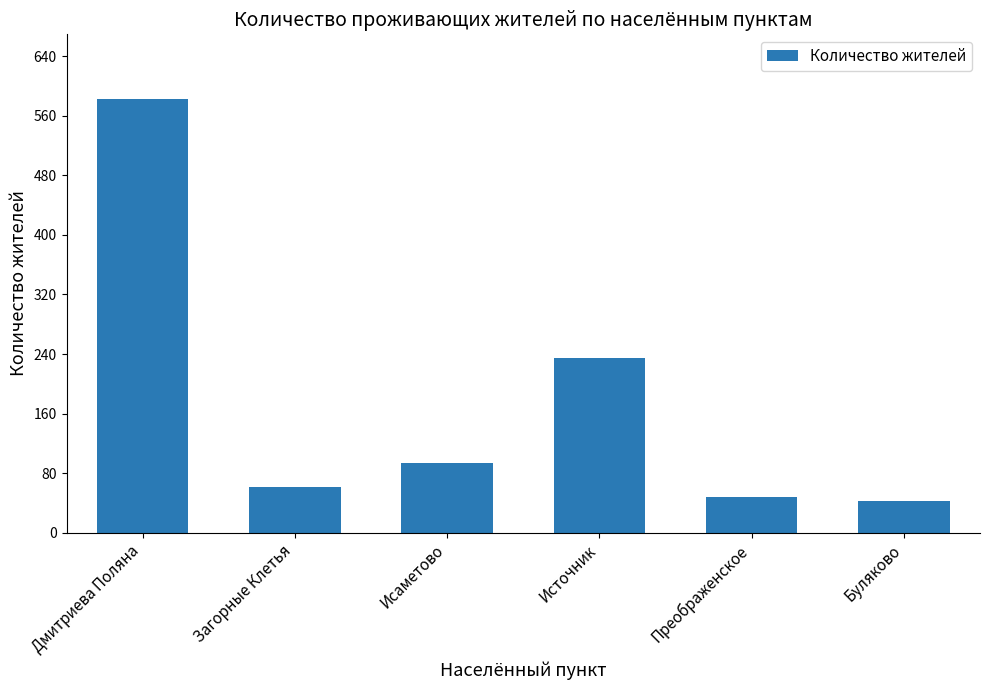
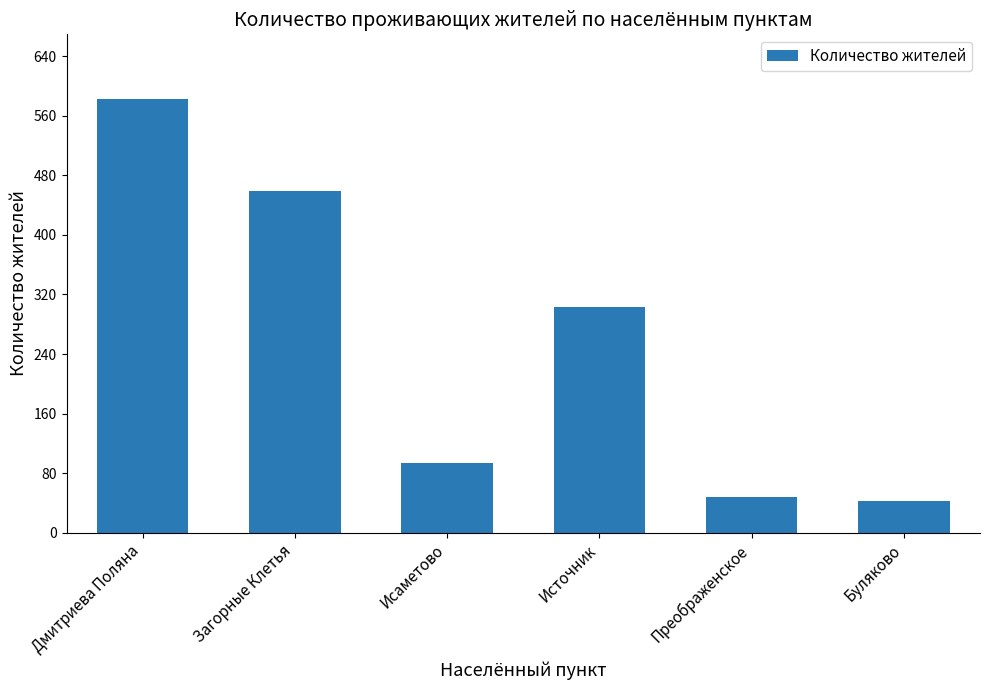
  {
    "Дмитриева Поляна": 580,
-   "Загорные Клетья": 60,
+   "Загорные Клетья": 460,
    "Исаметово": 90,
-   "Источник": 230,
+   "Источник": 300,
    "Преображенское": 50,
    "Буляково": 40
  }
